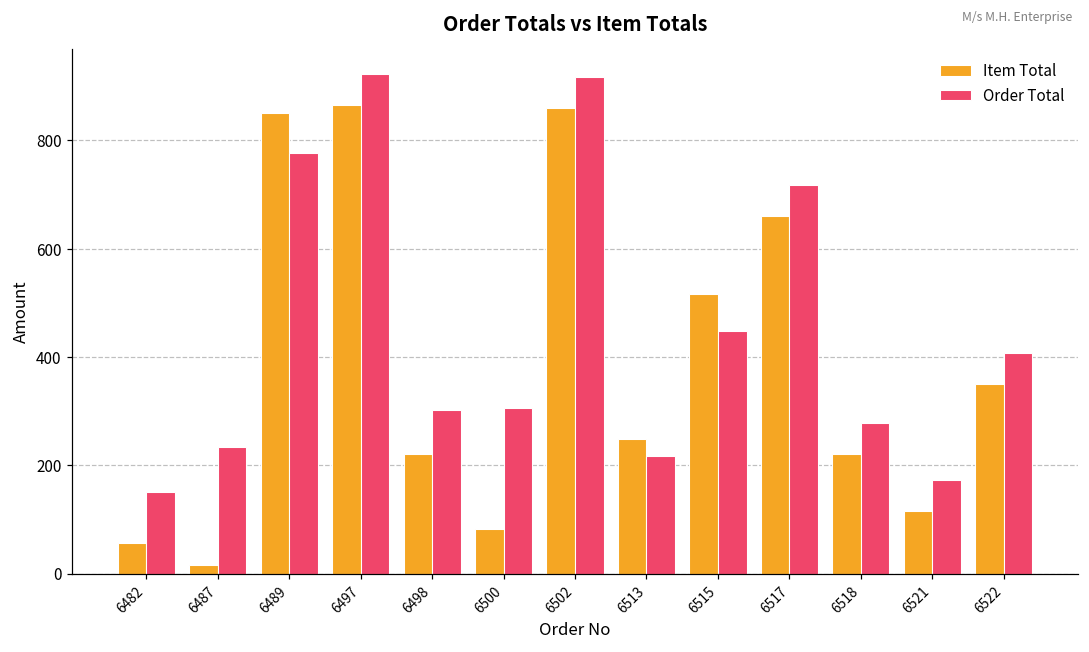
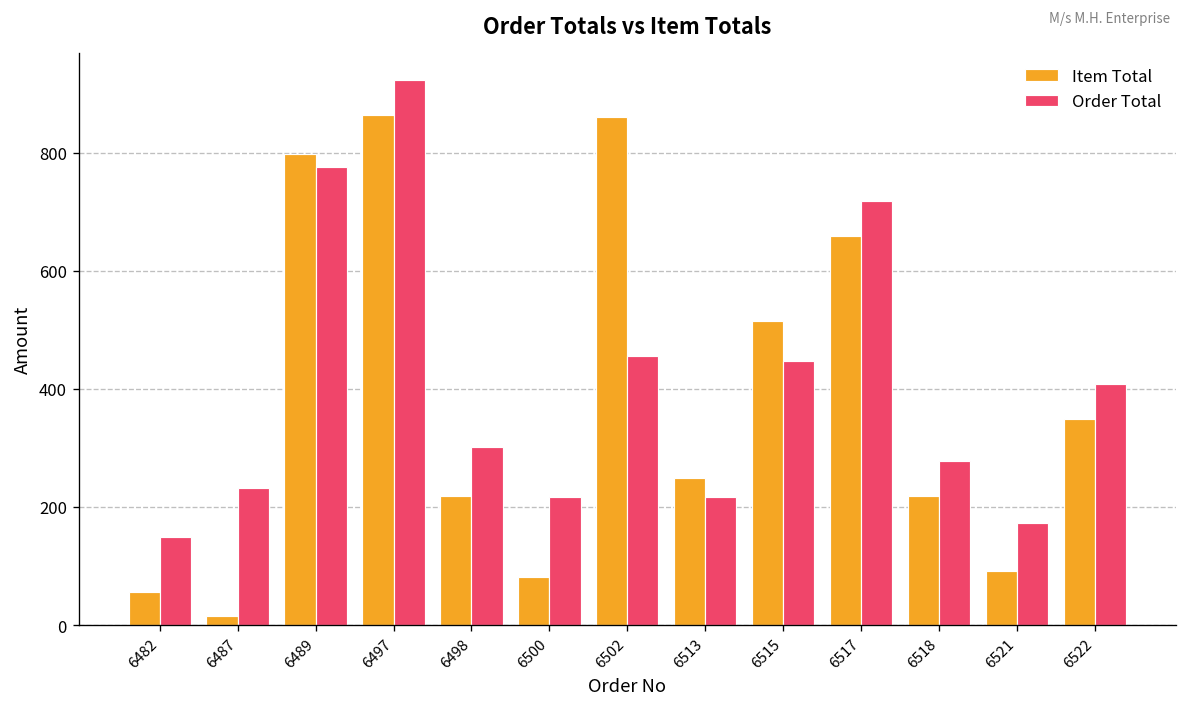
  {
    "Item Total": {
      "6482": 60,
      "6487": 20,
-     "6489": 850,
+     "6489": 800,
      "6497": 870,
      "6498": 220,
      "6500": 80,
      "6502": 860,
      "6513": 250,
      "6515": 520,
      "6517": 660,
      "6518": 220,
-     "6521": 120,
+     "6521": 90,
      "6522": 350
    },
    "Order Total": {
      "6482": 150,
      "6487": 230,
      "6489": 780,
      "6497": 920,
      "6498": 300,
-     "6500": 310,
-     "6502": 920,
+     "6500": 220,
+     "6502": 460,
      "6513": 220,
      "6515": 450,
      "6517": 720,
      "6518": 280,
      "6521": 170,
      "6522": 410
    }
  }
